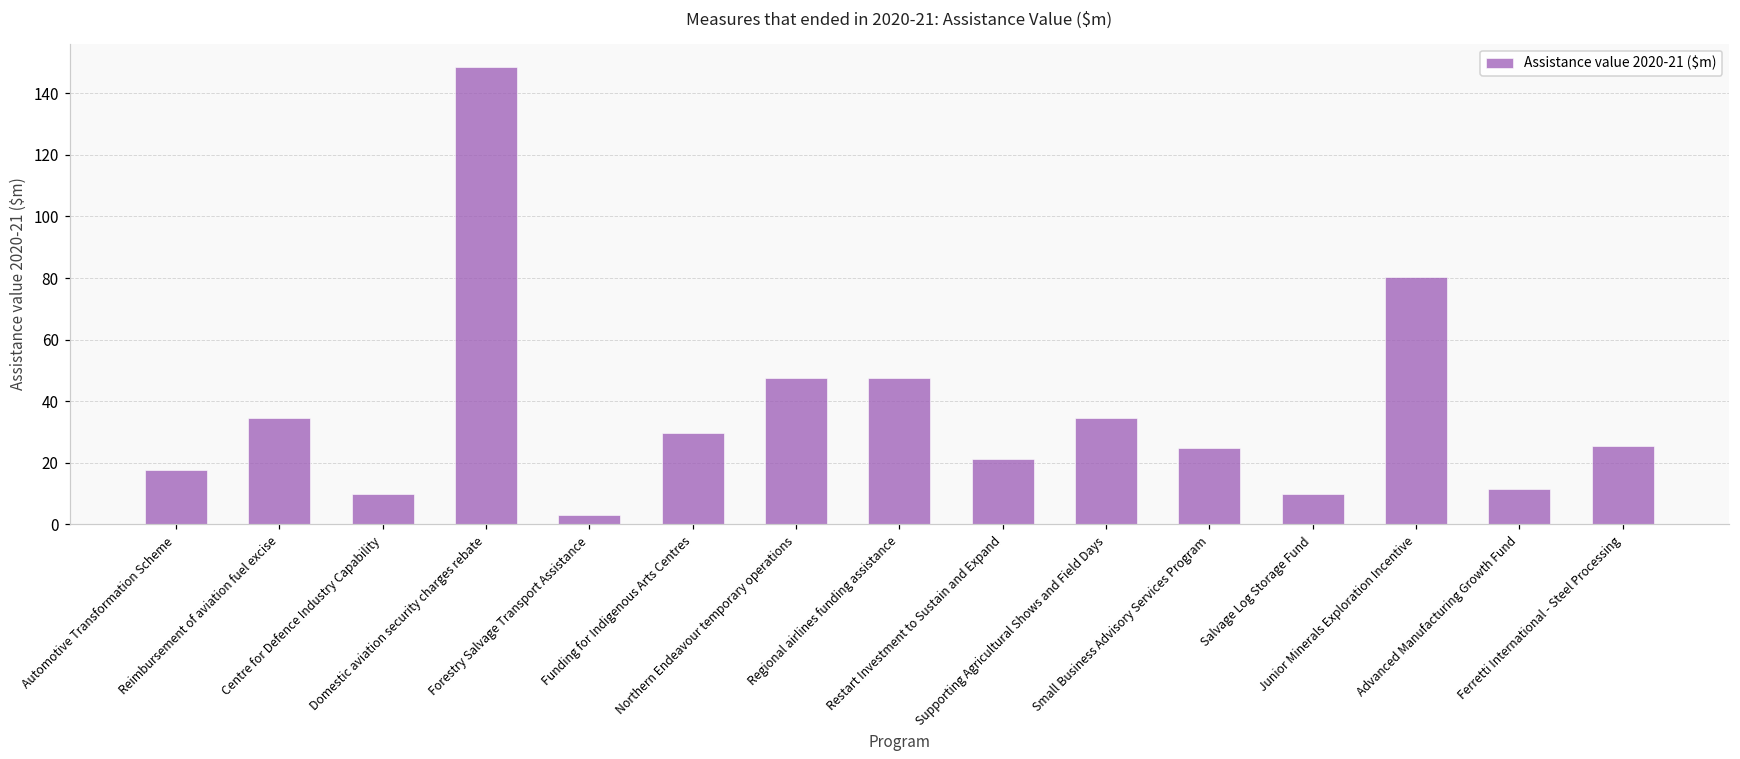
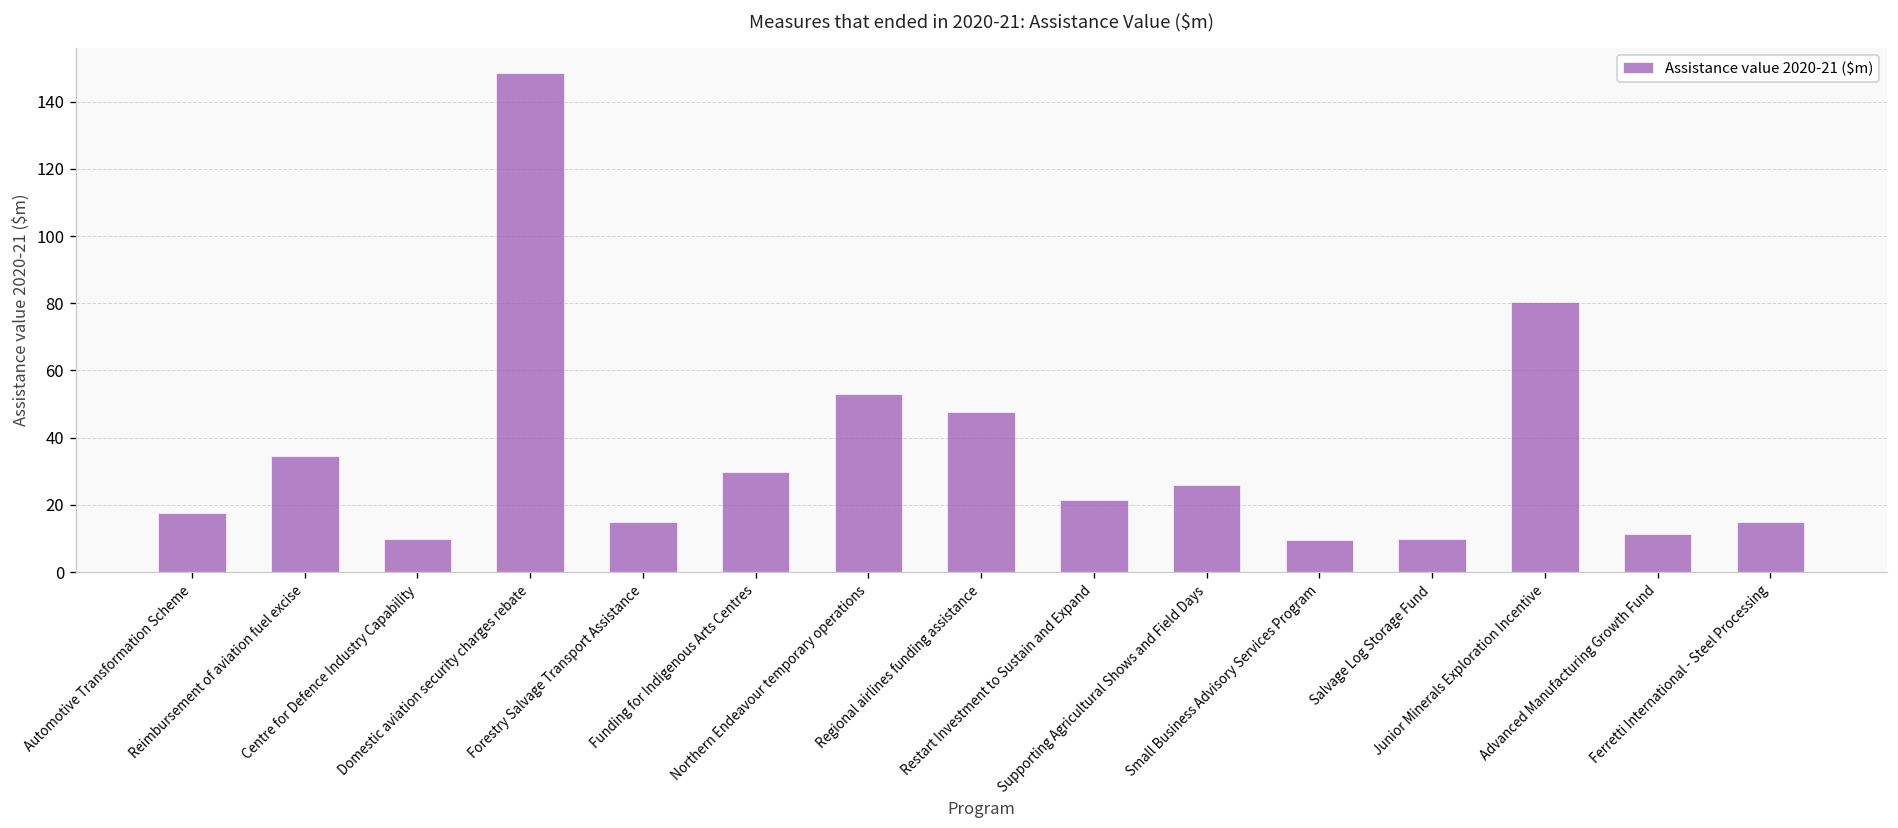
  {
    "Automotive Transformation Scheme": 18,
    "Reimbursement of aviation fuel excise": 35,
    "Centre for Defence Industry Capability": 10,
    "Domestic aviation security charges rebate": 149,
-   "Forestry Salvage Transport Assistance": 3,
+   "Forestry Salvage Transport Assistance": 15,
    "Funding for Indigenous Arts Centres": 30,
-   "Northern Endeavour temporary operations": 47,
+   "Northern Endeavour temporary operations": 53,
    "Regional airlines funding assistance": 48,
    "Restart Investment to Sustain and Expand": 21,
-   "Supporting Agricultural Shows and Field Days": 35,
-   "Small Business Advisory Services Program": 25,
+   "Supporting Agricultural Shows and Field Days": 26,
+   "Small Business Advisory Services Program": 10,
    "Salvage Log Storage Fund": 10,
    "Junior Minerals Exploration Incentive": 80,
    "Advanced Manufacturing Growth Fund": 11,
-   "Ferretti International - Steel Processing": 25
+   "Ferretti International - Steel Processing": 15
  }
